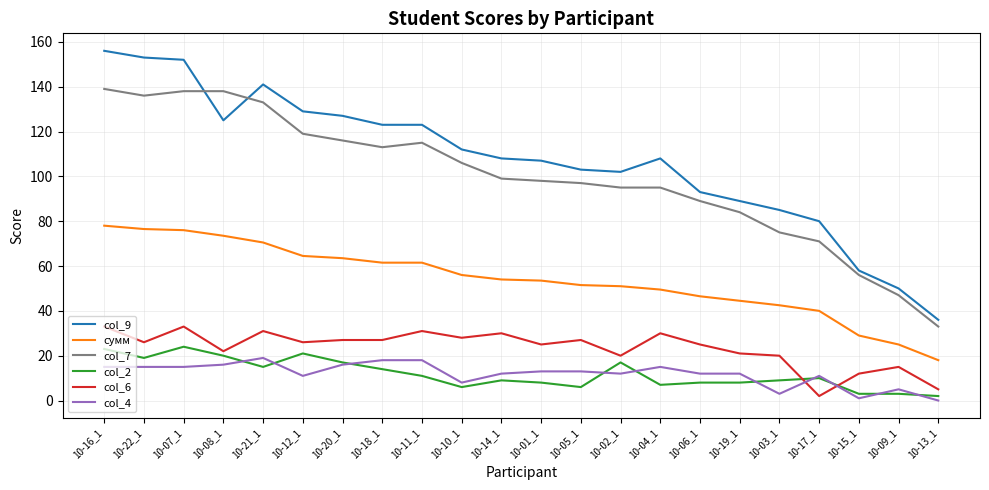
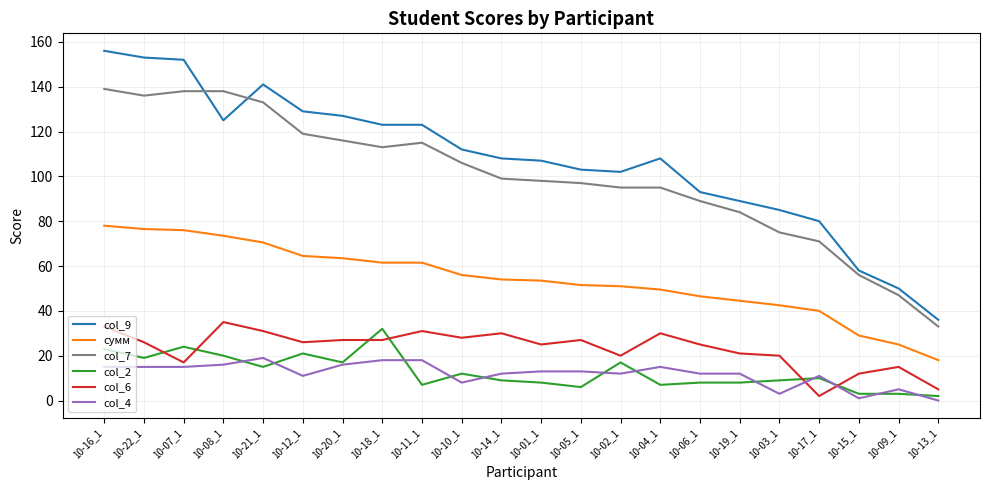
  {
    "col_9": {
      "10-16_1": 156,
      "10-22_1": 153,
      "10-07_1": 152,
      "10-08_1": 125,
      "10-21_1": 141,
      "10-12_1": 129,
      "10-20_1": 127,
      "10-18_1": 123,
      "10-11_1": 123,
      "10-10_1": 112,
      "10-14_1": 108,
      "10-01_1": 107,
      "10-05_1": 103,
      "10-02_1": 102,
      "10-04_1": 108,
      "10-06_1": 93,
      "10-19_1": 89,
      "10-03_1": 85,
      "10-17_1": 80,
      "10-15_1": 58,
      "10-09_1": 50,
      "10-13_1": 36
    },
    "сумм": {
      "10-16_1": 78,
      "10-22_1": 77,
      "10-07_1": 76,
      "10-08_1": 74,
      "10-21_1": 71,
      "10-12_1": 65,
      "10-20_1": 64,
      "10-18_1": 62,
      "10-11_1": 62,
      "10-10_1": 56,
      "10-14_1": 54,
      "10-01_1": 54,
      "10-05_1": 52,
      "10-02_1": 51,
      "10-04_1": 50,
      "10-06_1": 47,
      "10-19_1": 45,
      "10-03_1": 43,
      "10-17_1": 40,
      "10-15_1": 29,
      "10-09_1": 25,
      "10-13_1": 18
    },
    "col_7": {
      "10-16_1": 139,
      "10-22_1": 136,
      "10-07_1": 138,
      "10-08_1": 138,
      "10-21_1": 133,
      "10-12_1": 119,
      "10-20_1": 116,
      "10-18_1": 113,
      "10-11_1": 115,
      "10-10_1": 106,
      "10-14_1": 99,
      "10-01_1": 98,
      "10-05_1": 97,
      "10-02_1": 95,
      "10-04_1": 95,
      "10-06_1": 89,
      "10-19_1": 84,
      "10-03_1": 75,
      "10-17_1": 71,
      "10-15_1": 56,
      "10-09_1": 47,
      "10-13_1": 33
    },
    "col_2": {
      "10-22_1": 19,
      "10-07_1": 24,
      "10-08_1": 20,
      "10-21_1": 15,
      "10-12_1": 21,
-     "10-18_1": 14,
-     "10-11_1": 11,
-     "10-10_1": 6,
+     "10-18_1": 32,
+     "10-11_1": 7,
+     "10-10_1": 12,
      "10-14_1": 9,
      "10-01_1": 8,
      "10-05_1": 6,
      "10-02_1": 17,
      "10-04_1": 7,
      "10-06_1": 8,
      "10-19_1": 8,
      "10-03_1": 9,
      "10-15_1": 3,
      "10-09_1": 3,
      "10-13_1": 2
    },
    "col_6": {
      "10-22_1": 26,
-     "10-07_1": 33,
-     "10-08_1": 22,
+     "10-07_1": 17,
+     "10-08_1": 35,
      "10-21_1": 31,
      "10-12_1": 26,
      "10-20_1": 27,
      "10-18_1": 27,
      "10-11_1": 31,
      "10-10_1": 28,
      "10-14_1": 30,
      "10-01_1": 25,
      "10-05_1": 27,
      "10-02_1": 20,
      "10-04_1": 30,
      "10-06_1": 25,
      "10-19_1": 21,
      "10-03_1": 20,
      "10-17_1": 2,
      "10-15_1": 12,
      "10-09_1": 15,
      "10-13_1": 5
    },
    "col_4": {
      "10-22_1": 15,
      "10-07_1": 15,
      "10-08_1": 16,
      "10-21_1": 19,
      "10-12_1": 11,
      "10-18_1": 18,
      "10-11_1": 18,
      "10-10_1": 8,
      "10-14_1": 12,
      "10-01_1": 13,
      "10-05_1": 13,
      "10-02_1": 12,
      "10-04_1": 15,
      "10-06_1": 12,
      "10-19_1": 12,
      "10-03_1": 3,
      "10-15_1": 1,
      "10-09_1": 5,
      "10-13_1": 0
    }
  }
